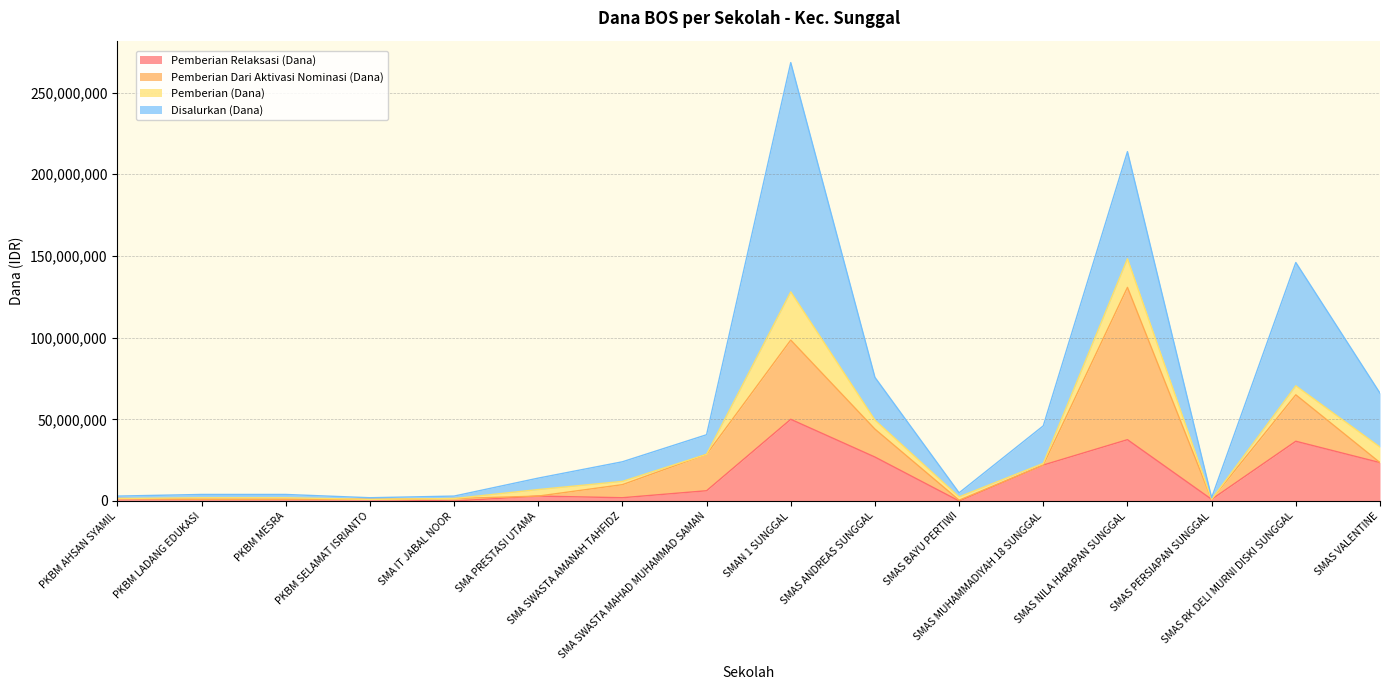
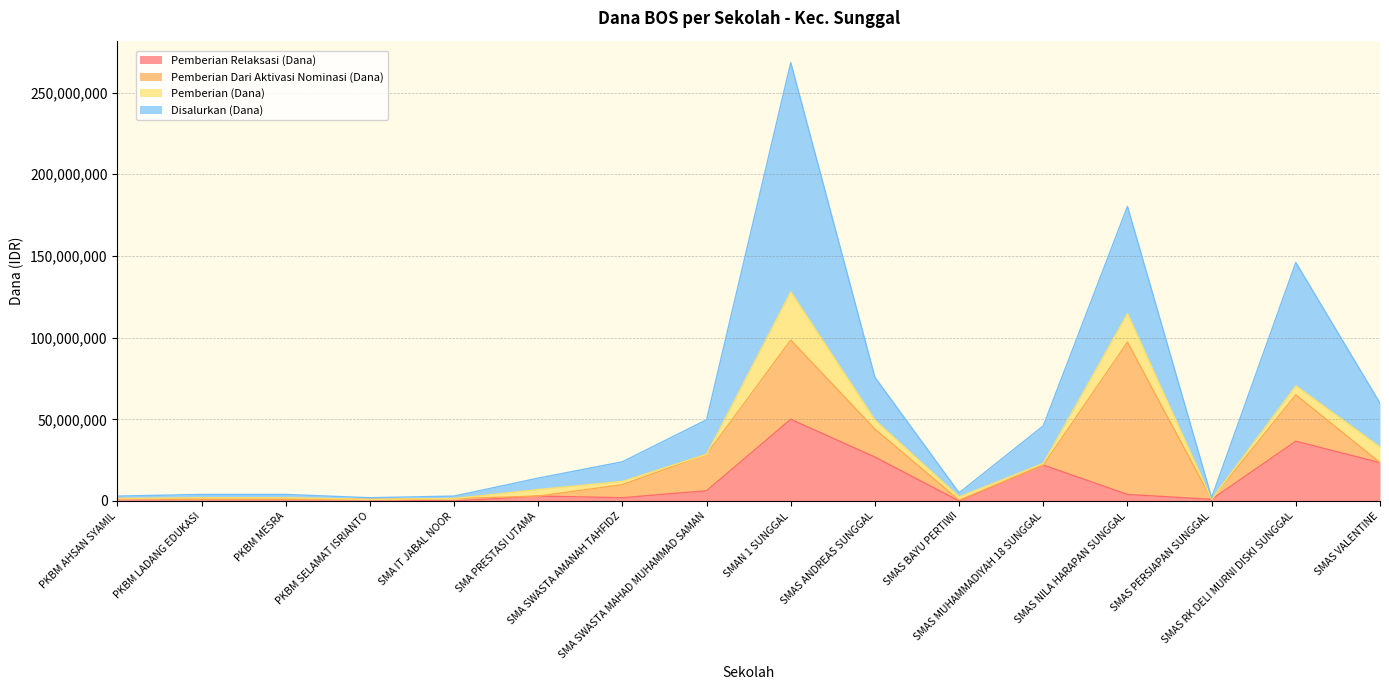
  {
    "Pemberian Relaksasi (Dana)": {
      "SMA SWASTA AMANAH TAHFIDZ": "2,000,000",
      "SMA SWASTA MAHAD MUHAMMAD SAMAN": "6,000,000",
      "SMAN 1 SUNGGAL": "50,000,000",
      "SMAS ANDREAS SUNGGAL": "27,000,000",
-     "SMAS NILA HARAPAN SUNGGAL": "38,000,000",
+     "SMAS NILA HARAPAN SUNGGAL": "4,000,000",
      "SMAS RK DELI MURNI DISKI SUNGGAL": "37,000,000"
    },
    "Pemberian Dari Aktivasi Nominasi (Dana)": {
      "SMA SWASTA AMANAH TAHFIDZ": "8,000,000",
      "SMAN 1 SUNGGAL": "49,000,000",
      "SMAS ANDREAS SUNGGAL": "17,000,000",
      "SMAS NILA HARAPAN SUNGGAL": "93,000,000",
      "SMAS RK DELI MURNI DISKI SUNGGAL": "28,000,000"
    },
    "Pemberian (Dana)": {
      "SMA PRESTASI UTAMA": "4,000,000",
      "SMA SWASTA AMANAH TAHFIDZ": "2,000,000",
      "SMAN 1 SUNGGAL": "30,000,000",
      "SMAS ANDREAS SUNGGAL": "6,000,000",
      "SMAS BAYU PERTIWI": "2,000,000",
      "SMAS NILA HARAPAN SUNGGAL": "18,000,000",
      "SMAS RK DELI MURNI DISKI SUNGGAL": "6,000,000",
      "SMAS VALENTINE": "10,000,000"
    },
    "Disalurkan (Dana)": {
      "PKBM LADANG EDUKASI": "2,000,000",
      "PKBM MESRA": "2,000,000",
      "SMA PRESTASI UTAMA": "7,000,000",
      "SMA SWASTA AMANAH TAHFIDZ": "12,000,000",
-     "SMA SWASTA MAHAD MUHAMMAD SAMAN": "12,000,000",
+     "SMA SWASTA MAHAD MUHAMMAD SAMAN": "21,000,000",
      "SMAN 1 SUNGGAL": "140,000,000",
      "SMAS ANDREAS SUNGGAL": "26,000,000",
      "SMAS BAYU PERTIWI": "3,000,000",
      "SMAS MUHAMMADIYAH 18 SUNGGAL": "23,000,000",
      "SMAS NILA HARAPAN SUNGGAL": "66,000,000",
      "SMAS RK DELI MURNI DISKI SUNGGAL": "76,000,000",
-     "SMAS VALENTINE": "33,000,000"
+     "SMAS VALENTINE": "27,000,000"
    }
  }
